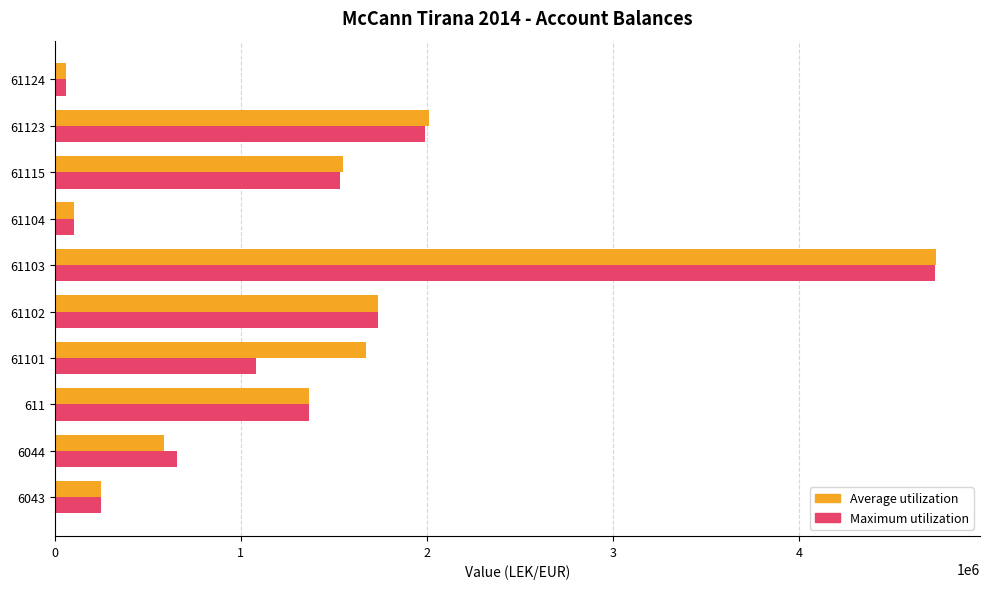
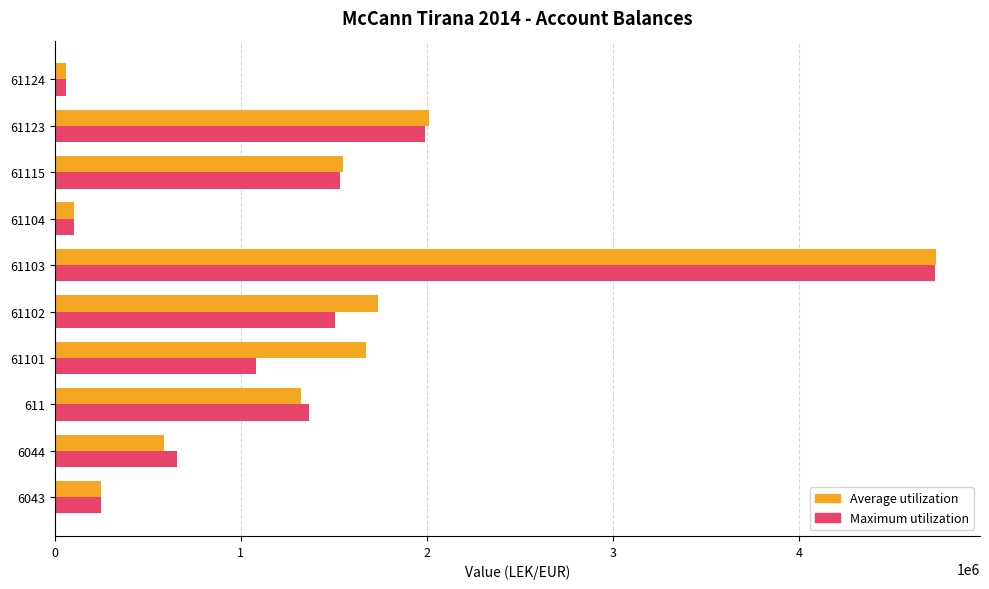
  {
    "Average utilization": {
      "61124": 60000,
      "61123": 2010000,
      "61115": 1550000,
      "61104": 110000,
      "61103": 4740000,
      "61102": 1740000,
      "61101": 1670000,
-     "611": 1370000,
+     "611": 1320000,
      "6044": 590000,
      "6043": 250000
    },
    "Maximum utilization": {
      "61124": 60000,
      "61123": 1990000,
      "61115": 1530000,
      "61104": 110000,
      "61103": 4730000,
-     "61102": 1740000,
+     "61102": 1510000,
      "61101": 1080000,
      "611": 1370000,
      "6044": 660000,
      "6043": 250000
    }
  }
